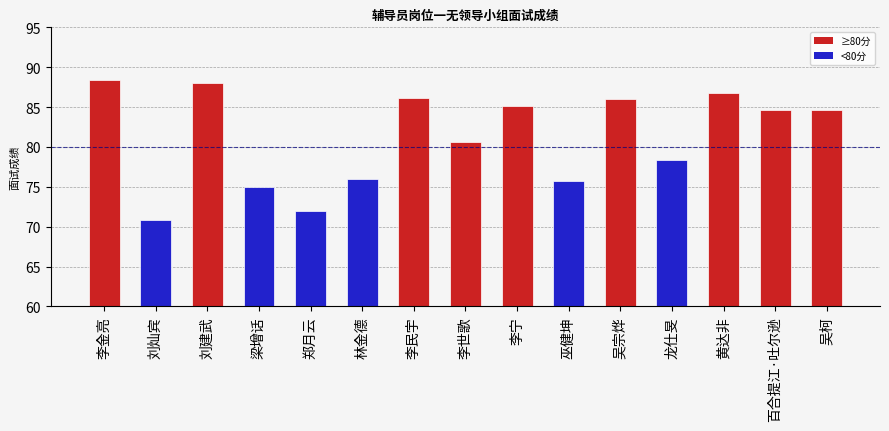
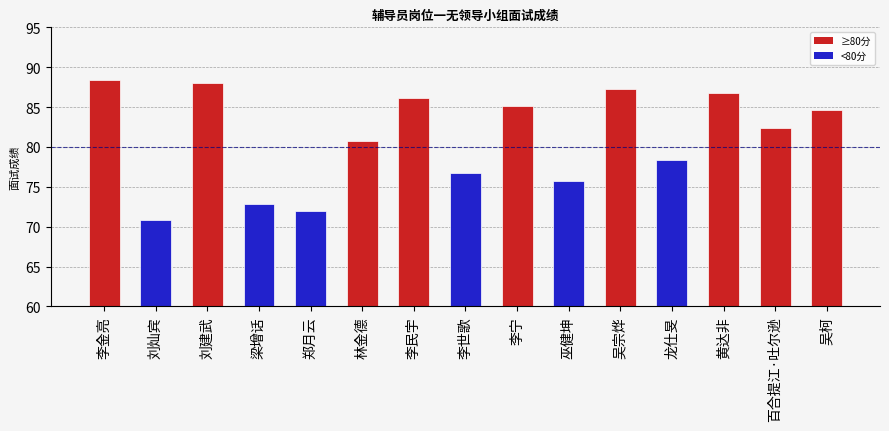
  {
    "李金亮": 88,
    "刘灿宾": 71,
    "刘建武": 88,
-   "梁增话": 75,
+   "梁增话": 73,
    "郑月云": 72,
-   "林金德": 76,
+   "林金德": 81,
    "李民宇": 86,
-   "李世歌": 81,
+   "李世歌": 77,
    "李宁": 85,
    "巫健坤": 76,
-   "吴宗烨": 86,
+   "吴宗烨": 87,
    "龙仕旻": 78,
    "黄达非": 87,
-   "百合提江·吐尔逊": 85,
+   "百合提江·吐尔逊": 82,
    "吴柯": 85
  }
